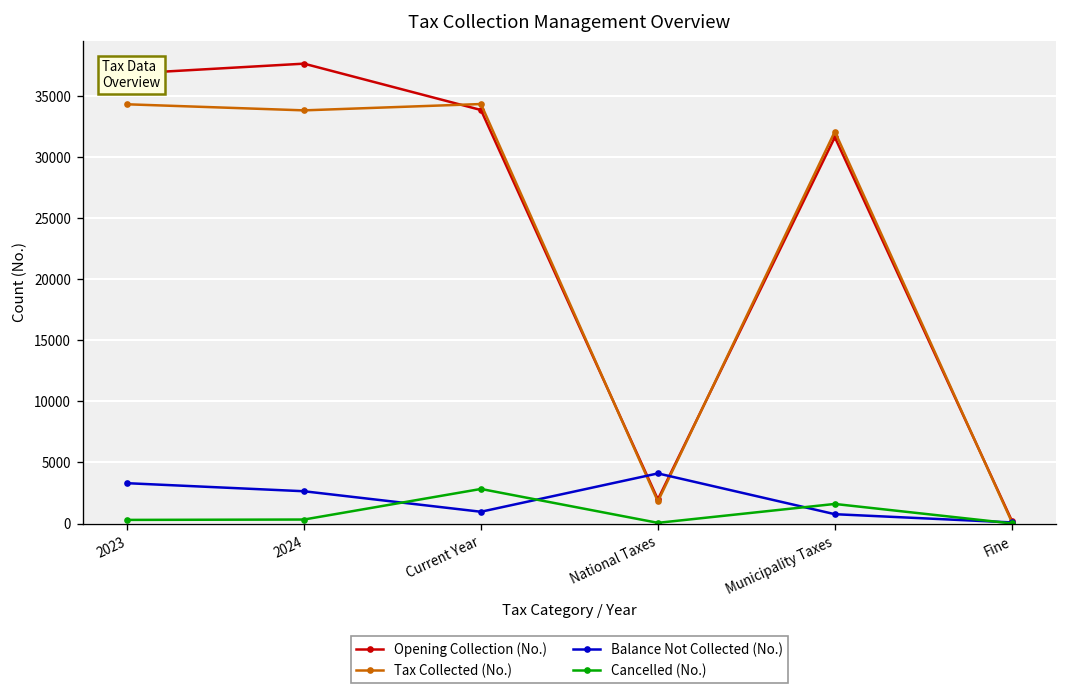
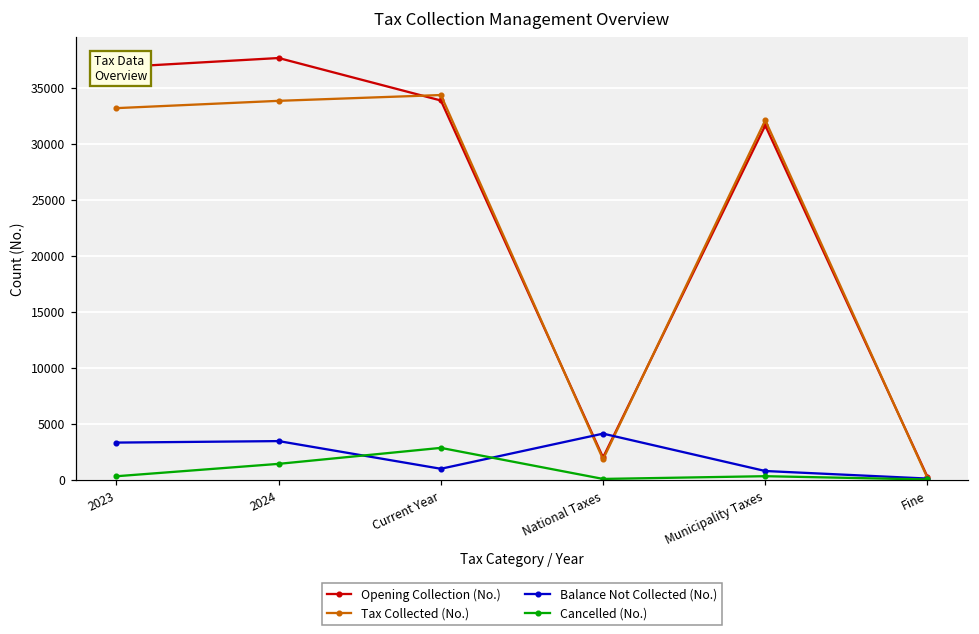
  {
    "Opening Collection (No.)": {
      "2024": 37600,
      "Current Year": 33800,
      "Municipality Taxes": 31600
    },
    "Tax Collected (No.)": {
-     "2023": 34300,
+     "2023": 33200,
      "2024": 33800,
      "Current Year": 34300,
      "Municipality Taxes": 32100
    },
    "Balance Not Collected (No.)": {
      "2023": 3300,
-     "2024": 2600,
+     "2024": 3400,
      "Current Year": 1000,
      "National Taxes": 4100,
      "Municipality Taxes": 800
    },
    "Cancelled (No.)": {
      "2023": 300,
-     "2024": 300,
+     "2024": 1400,
      "Current Year": 2800,
      "National Taxes": 100,
-     "Municipality Taxes": 1600
+     "Municipality Taxes": 300
    }
  }
